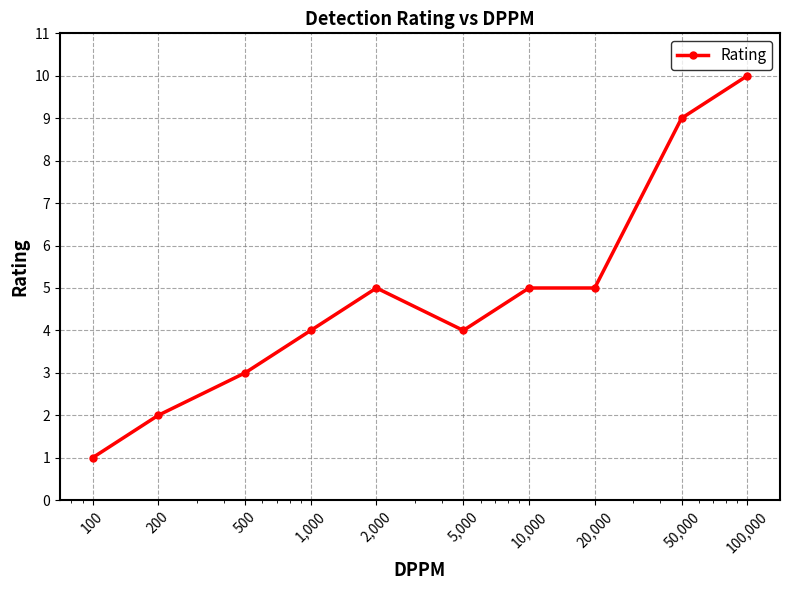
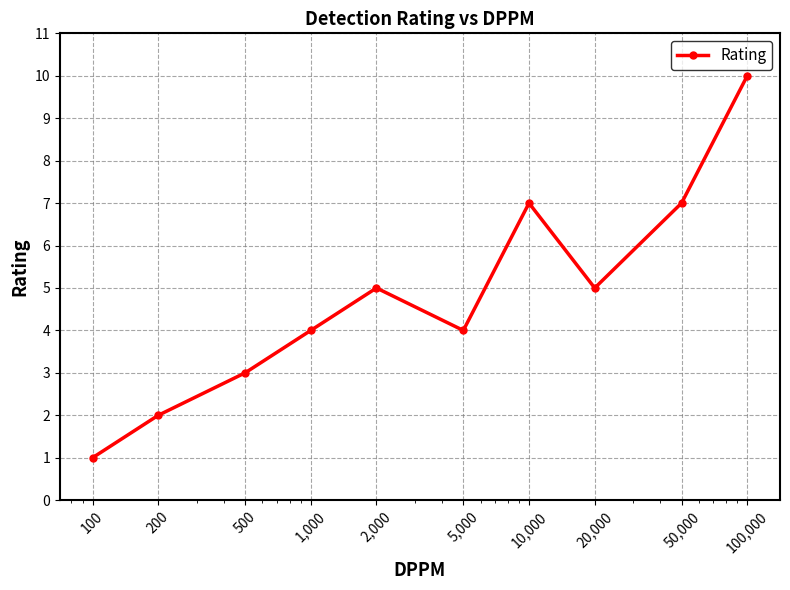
  {
    "100": 1,
    "200": 2,
    "500": 3,
    "1,000": 4,
    "2,000": 5,
    "5,000": 4,
-   "10,000": 5,
+   "10,000": 7,
    "20,000": 5,
-   "50,000": 9,
+   "50,000": 7,
    "100,000": 10
  }
